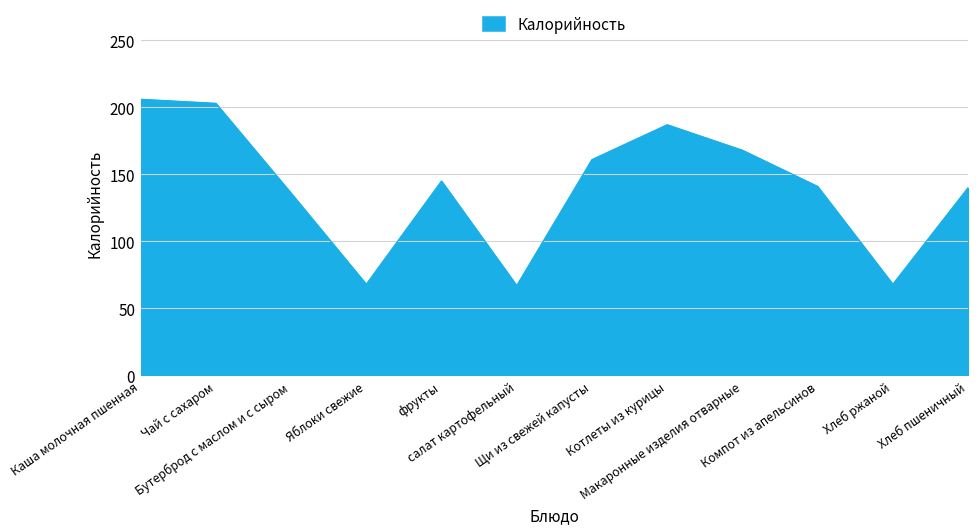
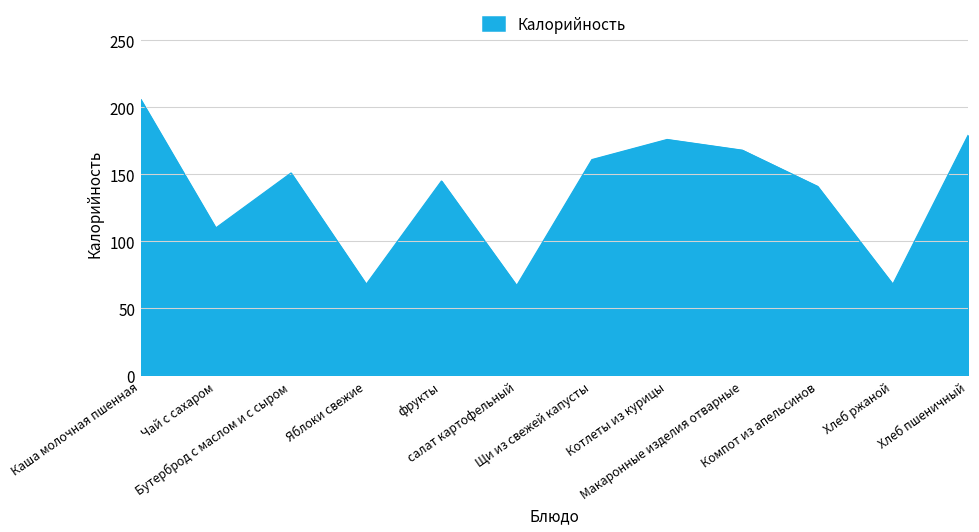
  {
    "Каша молочная пшенная": 206,
-   "Чай с сахаром": 203,
-   "Бутерброд с маслом и с сыром": 136,
+   "Чай с сахаром": 110,
+   "Бутерброд с маслом и с сыром": 151,
    "Яблоки свежие": 68,
    "фрукты": 145,
    "салат картофельный": 67,
    "Щи из свежей капусты": 161,
-   "Котлеты из курицы": 187,
+   "Котлеты из курицы": 176,
    "Макаронные изделия отварные": 168,
    "Компот из апельсинов": 141,
    "Хлеб ржаной": 68,
-   "Хлеб пшеничный": 140
+   "Хлеб пшеничный": 179
  }
